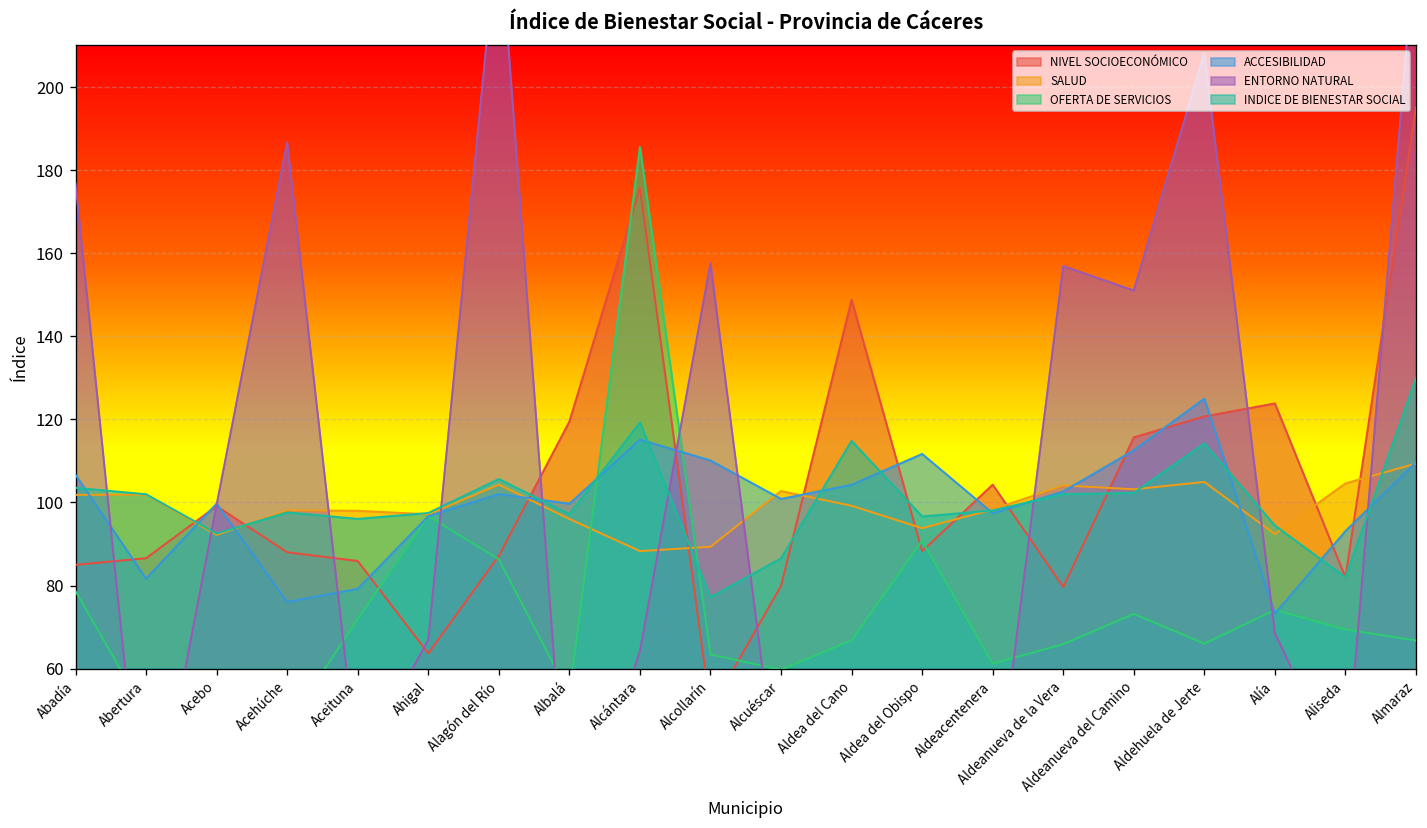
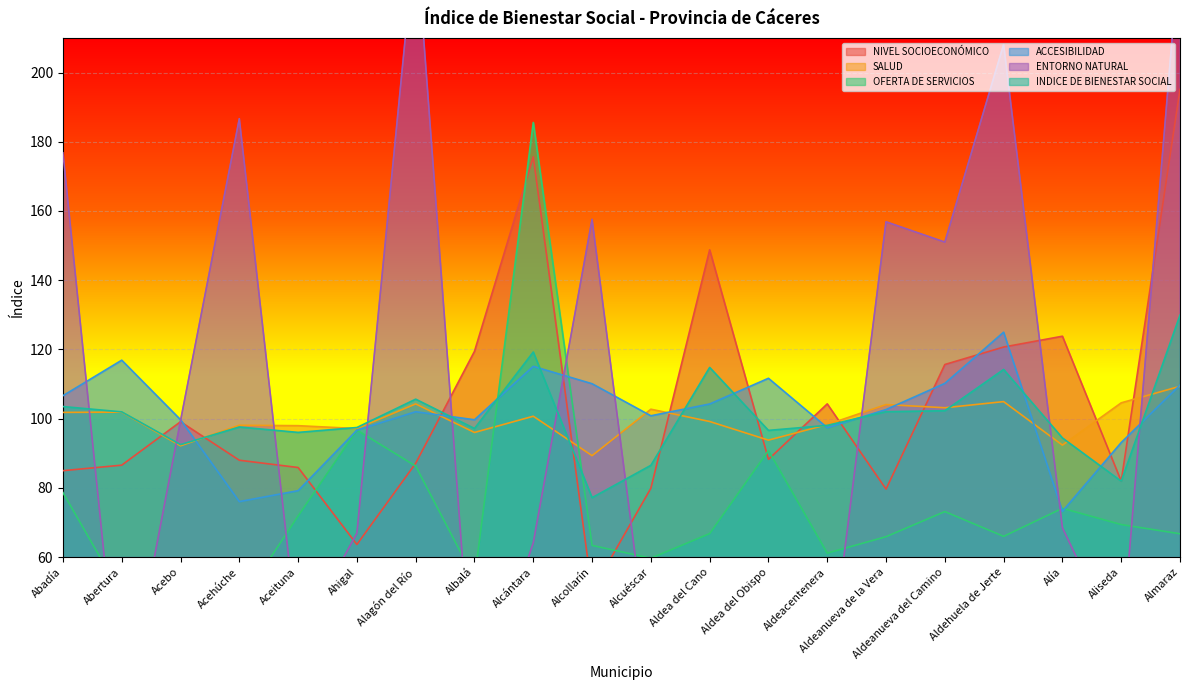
  {
    "SALUD": {
      "Abadía": 102,
      "Aceituna": 98,
      "Alagón del Río": 104,
      "Albalá": 96,
-     "Alcántara": 88,
+     "Alcántara": 101,
      "Alcollarín": 89,
      "Alcuéscar": 103,
      "Aldea del Cano": 99,
      "Aldea del Obispo": 94,
      "Aldeanueva de la Vera": 104,
      "Aldeanueva del Camino": 103,
      "Aldehuela de Jerte": 105,
      "Alía": 92,
      "Aliseda": 105
    },
    "ACCESIBILIDAD": {
      "Abadía": 107,
-     "Abertura": 82,
+     "Abertura": 117,
      "Acehúche": 76,
      "Aceituna": 79,
      "Alagón del Río": 102,
      "Albalá": 100,
      "Alcántara": 115,
      "Alcollarín": 110,
      "Alcuéscar": 101,
      "Aldea del Cano": 104,
      "Aldea del Obispo": 112,
-     "Aldeanueva del Camino": 113,
+     "Aldeanueva del Camino": 110,
      "Aldehuela de Jerte": 125,
      "Alía": 73,
      "Aliseda": 93
    }
  }
